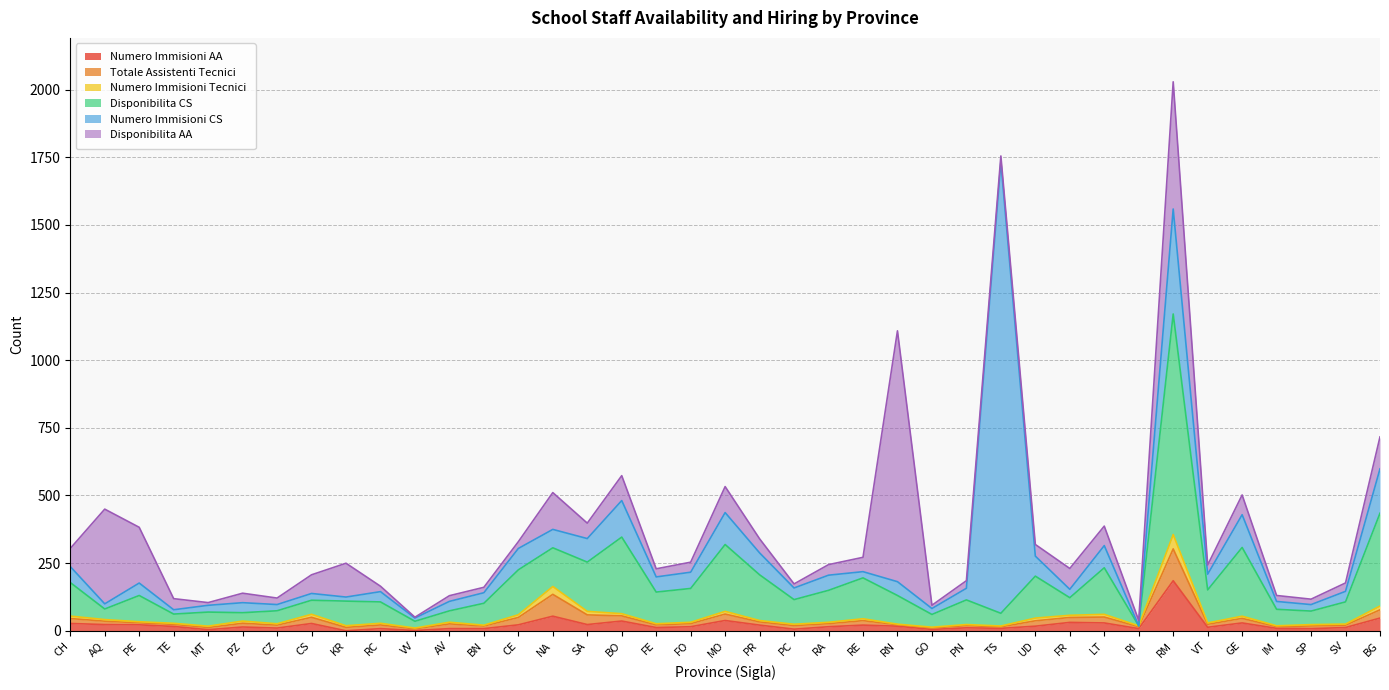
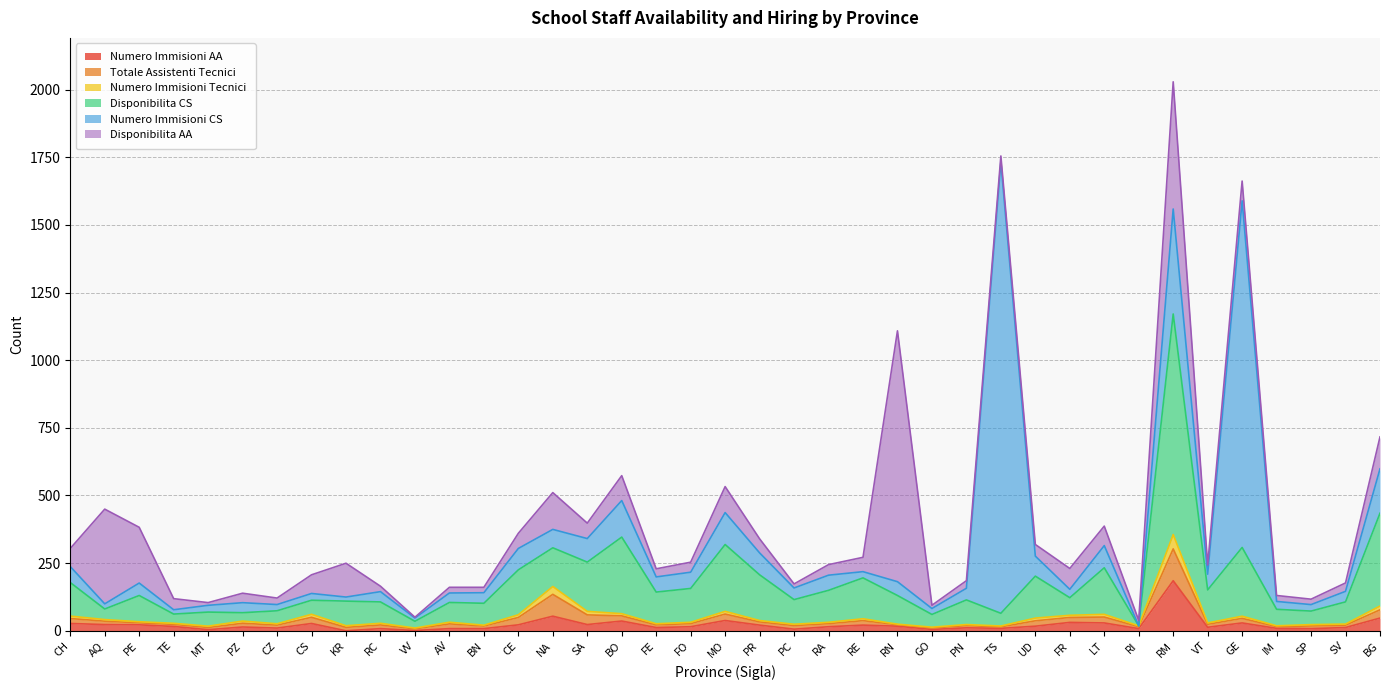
  {
    "Numero Immisioni Tecnici": {
      "CS": 10,
      "CE": 10,
      "NA": 30,
      "SA": 10,
      "MO": 10,
      "UD": 10,
      "LT": 10,
      "RM": 50,
      "BG": 10
    },
    "Disponibilita CS": {
      "CH": 120,
      "AQ": 40,
      "PE": 100,
      "TE": 30,
      "MT": 50,
      "PZ": 30,
      "CZ": 50,
      "CS": 50,
      "KR": 90,
      "RC": 80,
      "VV": 30,
-     "AV": 40,
+     "AV": 70,
      "BN": 80,
      "CE": 170,
      "NA": 140,
      "SA": 180,
      "BO": 280,
      "FE": 120,
      "FO": 130,
      "MO": 250,
      "PR": 170,
      "PC": 90,
      "RA": 120,
      "RE": 150,
      "RN": 110,
      "GO": 50,
      "PN": 90,
      "TS": 50,
      "UD": 160,
      "FR": 70,
      "LT": 170,
      "RM": 820,
      "VT": 120,
      "GE": 250,
      "IM": 60,
      "SP": 50,
      "SV": 80,
      "BG": 340
    },
    "Numero Immisioni CS": {
      "CH": 60,
      "AQ": 20,
      "PE": 50,
      "TE": 20,
      "MT": 30,
      "PZ": 40,
      "CZ": 20,
      "CS": 30,
      "KR": 20,
      "RC": 40,
      "AV": 40,
      "BN": 40,
      "CE": 80,
      "NA": 70,
      "SA": 90,
      "BO": 140,
      "FE": 60,
      "FO": 60,
      "MO": 120,
      "PR": 80,
      "PC": 40,
      "RA": 60,
      "RE": 20,
      "RN": 50,
      "GO": 20,
      "PN": 40,
      "TS": 1670,
      "UD": 70,
      "FR": 30,
      "LT": 80,
      "RM": 390,
      "VT": 60,
-     "GE": 120,
+     "GE": 1280,
      "IM": 30,
      "SP": 20,
      "SV": 40,
      "BG": 160
    },
    "Disponibilita AA": {
      "CH": 70,
      "AQ": 350,
      "PE": 210,
      "TE": 40,
      "MT": 10,
      "PZ": 40,
      "CZ": 20,
      "CS": 70,
      "KR": 130,
      "RC": 20,
      "AV": 20,
      "BN": 20,
-     "CE": 30,
+     "CE": 60,
      "NA": 140,
      "SA": 60,
      "BO": 90,
      "FE": 30,
      "FO": 40,
      "MO": 100,
      "PR": 50,
      "PC": 20,
      "RA": 40,
      "RE": 50,
      "RN": 930,
      "GO": 10,
      "PN": 30,
      "TS": 20,
      "UD": 40,
      "FR": 80,
      "LT": 70,
      "RI": 20,
      "RM": 470,
      "VT": 30,
      "GE": 70,
      "IM": 20,
      "SP": 20,
      "SV": 30,
      "BG": 120
    }
  }
